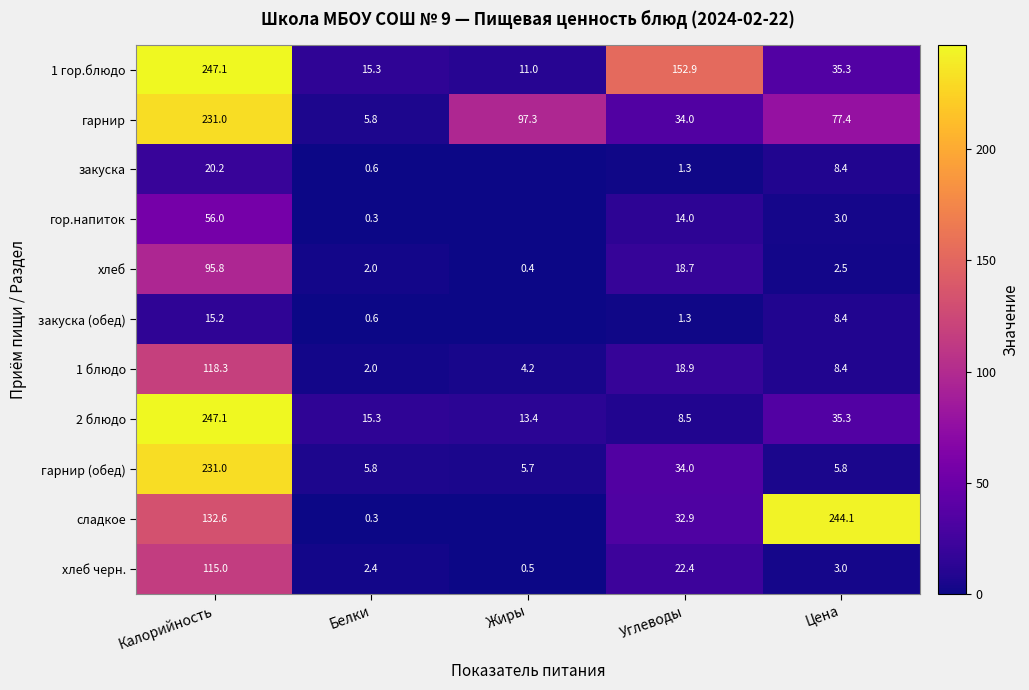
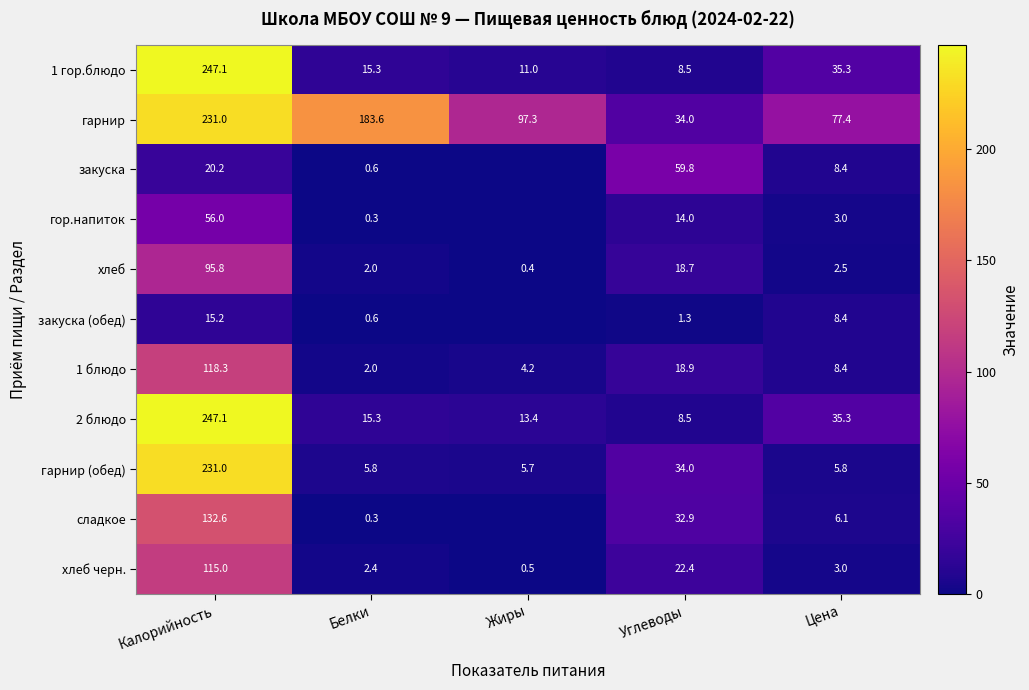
  {
    "1 гор.блюдо": {
      "Калорийность": 247.1,
      "Белки": 15.3,
      "Жиры": 11.0,
-     "Углеводы": 152.9,
+     "Углеводы": 8.5,
      "Цена": 35.3
    },
    "гарнир": {
      "Калорийность": 231.0,
-     "Белки": 5.8,
+     "Белки": 183.6,
      "Жиры": 97.3,
      "Углеводы": 34.0,
      "Цена": 77.4
    },
    "закуска": {
      "Калорийность": 20.2,
      "Белки": 0.6,
-     "Углеводы": 1.3,
+     "Углеводы": 59.8,
      "Цена": 8.4
    },
    "гор.напиток": {
      "Калорийность": 56.0,
      "Белки": 0.3,
      "Углеводы": 14.0,
      "Цена": 3.0
    },
    "хлеб": {
      "Калорийность": 95.8,
      "Белки": 2.0,
      "Жиры": 0.4,
      "Углеводы": 18.7,
      "Цена": 2.5
    },
    "закуска (обед)": {
      "Калорийность": 15.2,
      "Белки": 0.6,
      "Углеводы": 1.3,
      "Цена": 8.4
    },
    "1 блюдо": {
      "Калорийность": 118.3,
      "Белки": 2.0,
      "Жиры": 4.2,
      "Углеводы": 18.9,
      "Цена": 8.4
    },
    "2 блюдо": {
      "Калорийность": 247.1,
      "Белки": 15.3,
      "Жиры": 13.4,
      "Углеводы": 8.5,
      "Цена": 35.3
    },
    "гарнир (обед)": {
      "Калорийность": 231.0,
      "Белки": 5.8,
      "Жиры": 5.7,
      "Углеводы": 34.0,
      "Цена": 5.8
    },
    "сладкое": {
      "Калорийность": 132.6,
      "Белки": 0.3,
      "Углеводы": 32.9,
-     "Цена": 244.1
+     "Цена": 6.1
    },
    "хлеб черн.": {
      "Калорийность": 115.0,
      "Белки": 2.4,
      "Жиры": 0.5,
      "Углеводы": 22.4,
      "Цена": 3.0
    }
  }
